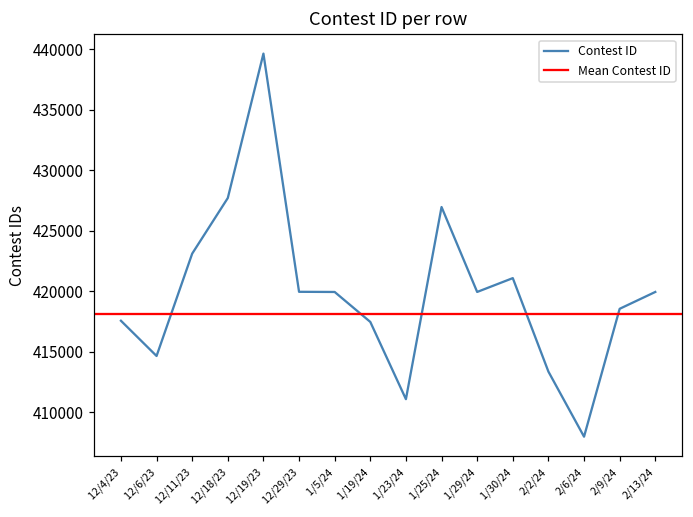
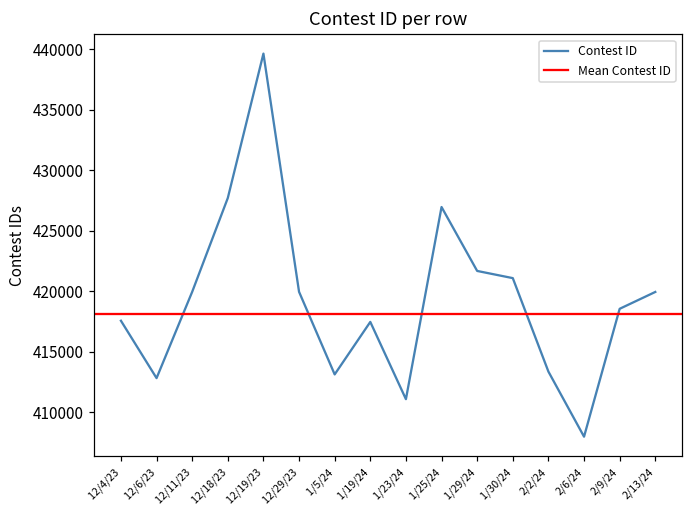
  {
    "12/4/23": 417600,
-   "12/6/23": 414600,
-   "12/11/23": 423100,
+   "12/6/23": 412800,
+   "12/11/23": 419900,
    "12/18/23": 427700,
    "12/19/23": 439600,
    "12/29/23": 420000,
-   "1/5/24": 419900,
+   "1/5/24": 413100,
    "1/19/24": 417500,
    "1/23/24": 411100,
    "1/25/24": 427000,
-   "1/29/24": 419900,
+   "1/29/24": 421700,
    "1/30/24": 421100,
    "2/2/24": 413400,
    "2/6/24": 408000,
    "2/9/24": 418500,
    "2/13/24": 419900
  }
